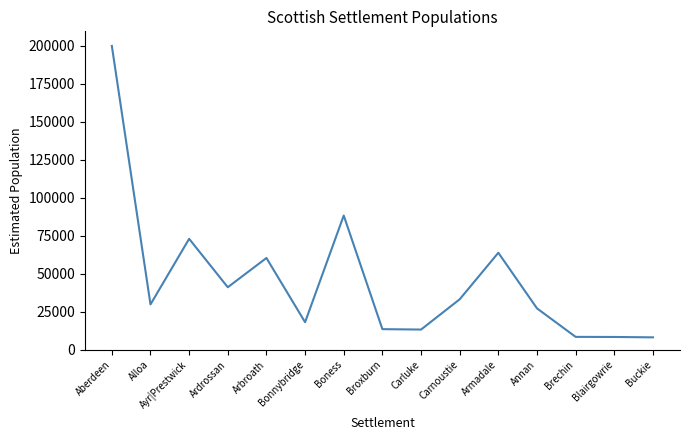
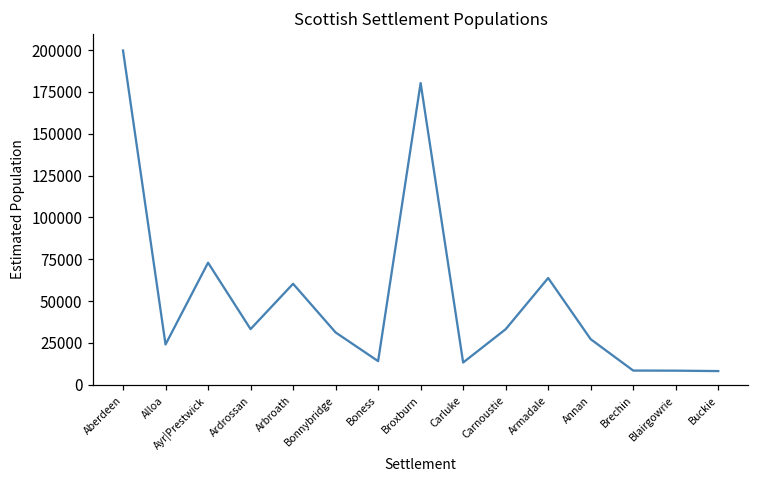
  {
    "Aberdeen": 200000,
-   "Alloa": 30000,
+   "Alloa": 24000,
    "Ayr|Prestwick": 73000,
-   "Ardrossan": 41000,
+   "Ardrossan": 33000,
    "Arbroath": 60000,
-   "Bonnybridge": 18000,
-   "Boness": 88000,
-   "Broxburn": 13000,
+   "Bonnybridge": 31000,
+   "Boness": 14000,
+   "Broxburn": 180000,
    "Carluke": 13000,
    "Carnoustie": 33000,
    "Armadale": 64000,
    "Annan": 27000,
    "Brechin": 8000,
    "Blairgowrie": 8000,
    "Buckie": 8000
  }
